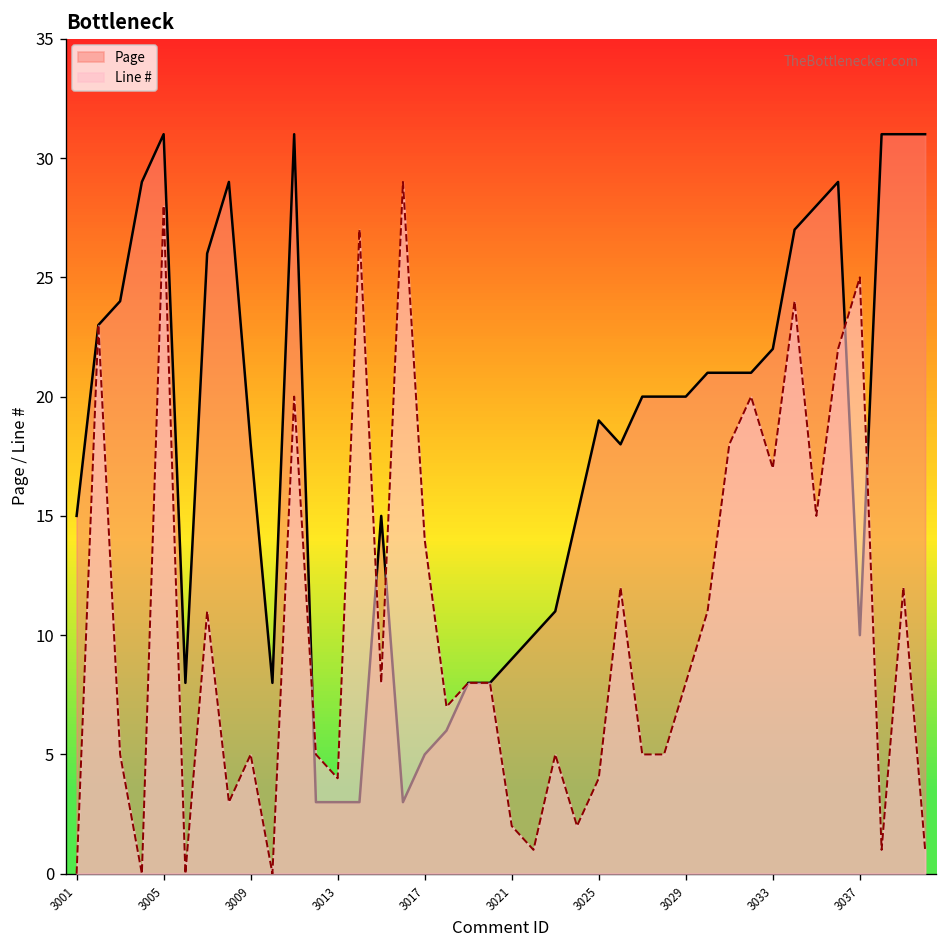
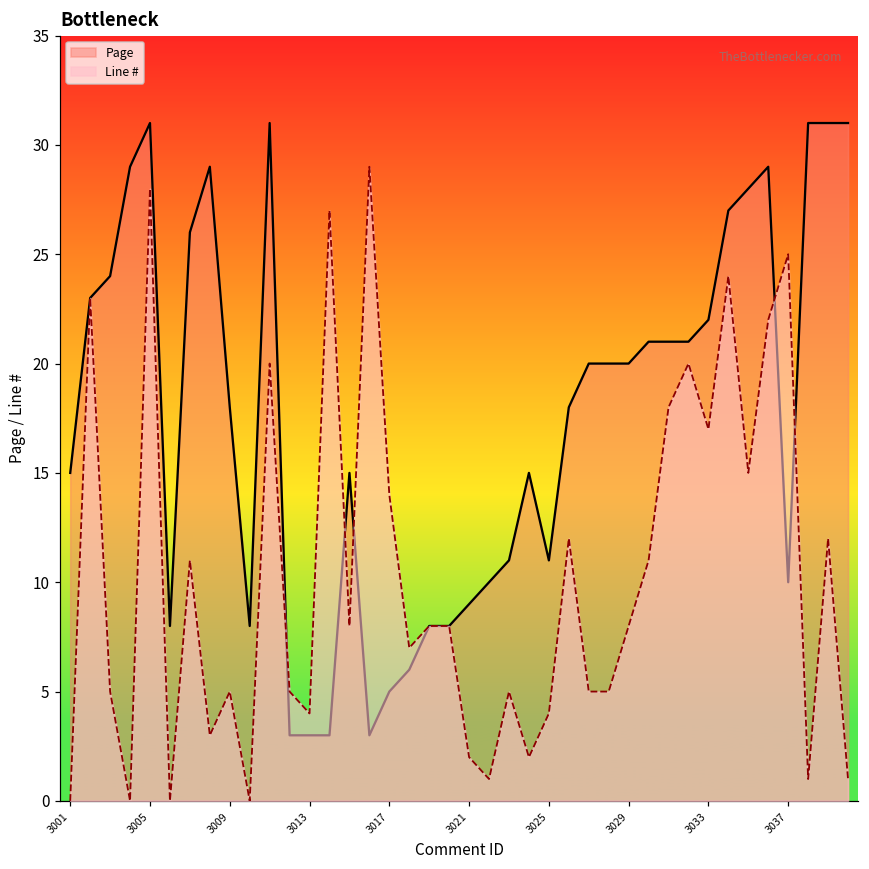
  {
    "Page": {
      "3001": 15,
      "3005": 31,
      "3009": 18,
      "3013": 3,
      "3017": 5,
      "3021": 9,
-     "3025": 19,
+     "3025": 11,
      "3029": 20,
      "3033": 22,
      "3037": 10
    },
    "Line #": {
      "3001": 0,
      "3005": 28,
      "3009": 5,
      "3013": 4,
      "3017": 14,
      "3021": 2,
      "3025": 4,
      "3029": 8,
      "3033": 17,
      "3037": 25
    }
  }
